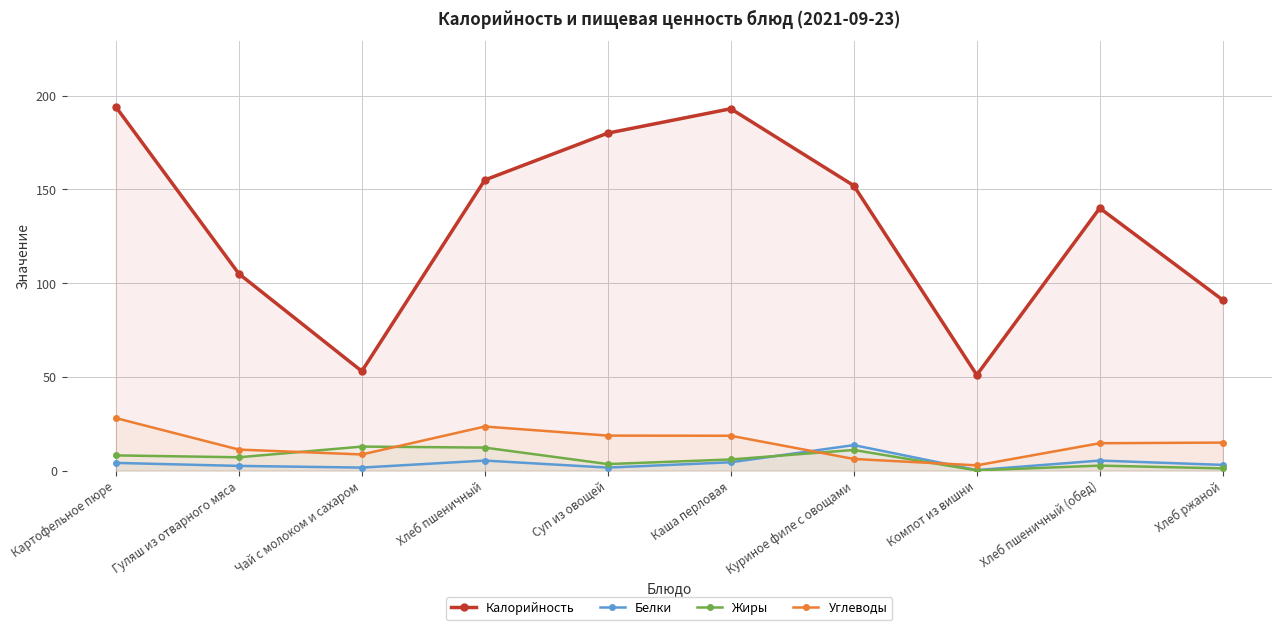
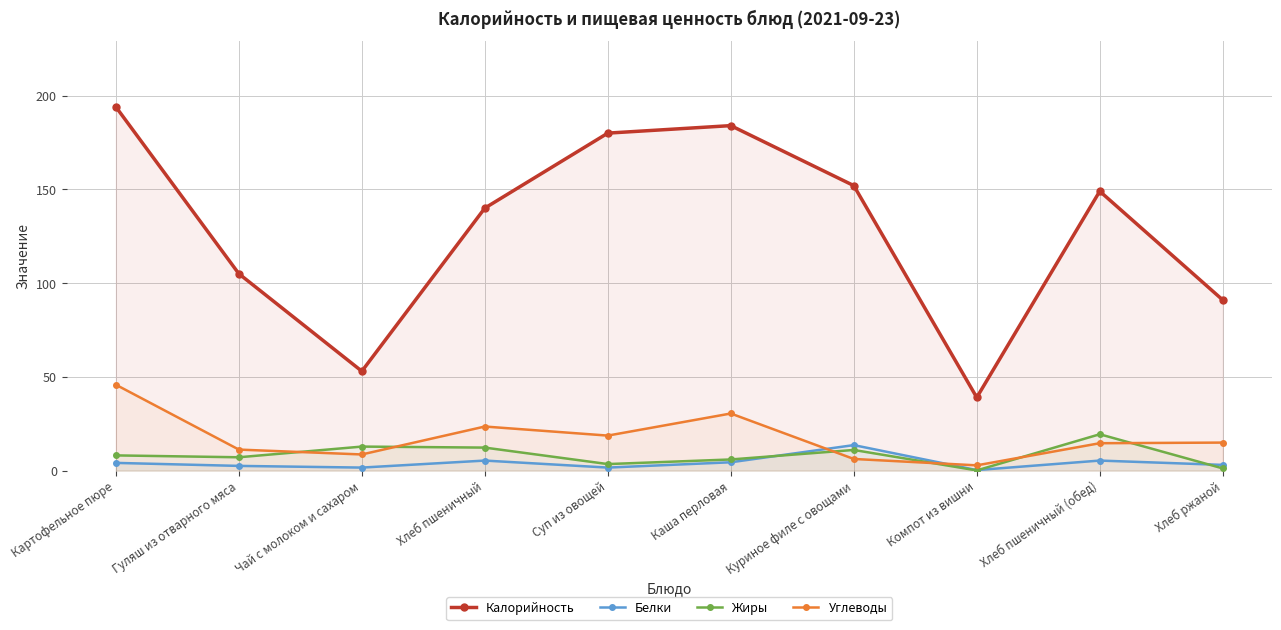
  {
    "Калорийность": {
      "Картофельное пюре": 194,
      "Гуляш из отварного мяса": 105,
      "Чай с молоком и сахаром": 53,
-     "Хлеб пшеничный": 155,
+     "Хлеб пшеничный": 140,
      "Суп из овощей": 180,
-     "Каша перловая": 193,
+     "Каша перловая": 184,
      "Куриное филе с овощами": 152,
-     "Компот из вишни": 51,
-     "Хлеб пшеничный (обед)": 140,
+     "Компот из вишни": 39,
+     "Хлеб пшеничный (обед)": 149,
      "Хлеб ржаной": 91
    },
    "Белки": {
      "Картофельное пюре": 4,
      "Гуляш из отварного мяса": 3,
      "Чай с молоком и сахаром": 2,
      "Хлеб пшеничный": 5,
      "Суп из овощей": 2,
      "Каша перловая": 4,
      "Куриное филе с овощами": 14,
      "Хлеб пшеничный (обед)": 5,
      "Хлеб ржаной": 3
    },
    "Жиры": {
      "Картофельное пюре": 8,
      "Гуляш из отварного мяса": 7,
      "Чай с молоком и сахаром": 13,
      "Хлеб пшеничный": 12,
      "Суп из овощей": 3,
      "Каша перловая": 6,
      "Куриное филе с овощами": 11,
-     "Хлеб пшеничный (обед)": 3,
+     "Хлеб пшеничный (обед)": 19,
      "Хлеб ржаной": 1
    },
    "Углеводы": {
-     "Картофельное пюре": 28,
+     "Картофельное пюре": 46,
      "Гуляш из отварного мяса": 11,
      "Чай с молоком и сахаром": 9,
      "Хлеб пшеничный": 24,
      "Суп из овощей": 19,
-     "Каша перловая": 19,
+     "Каша перловая": 30,
      "Куриное филе с овощами": 6,
      "Компот из вишни": 3,
      "Хлеб пшеничный (обед)": 15,
      "Хлеб ржаной": 15
    }
  }
